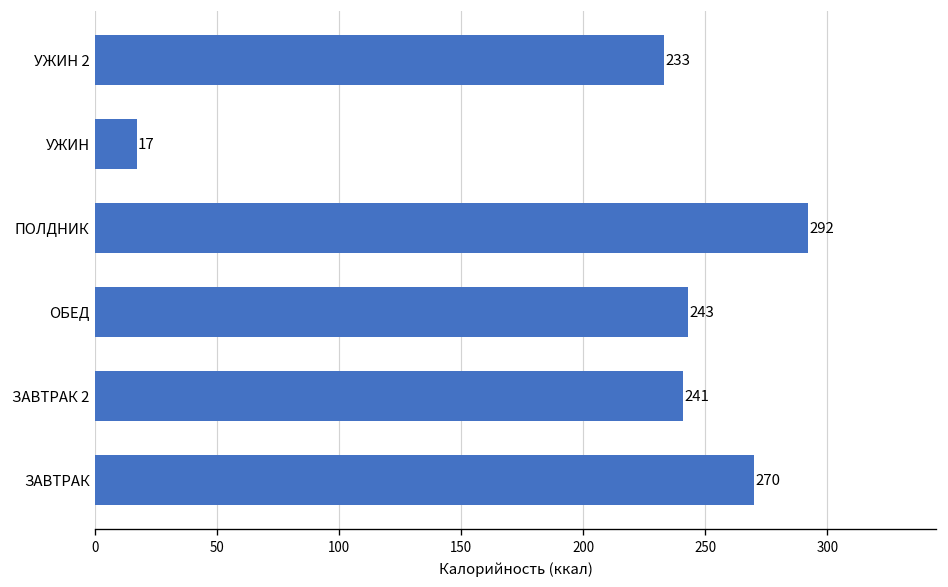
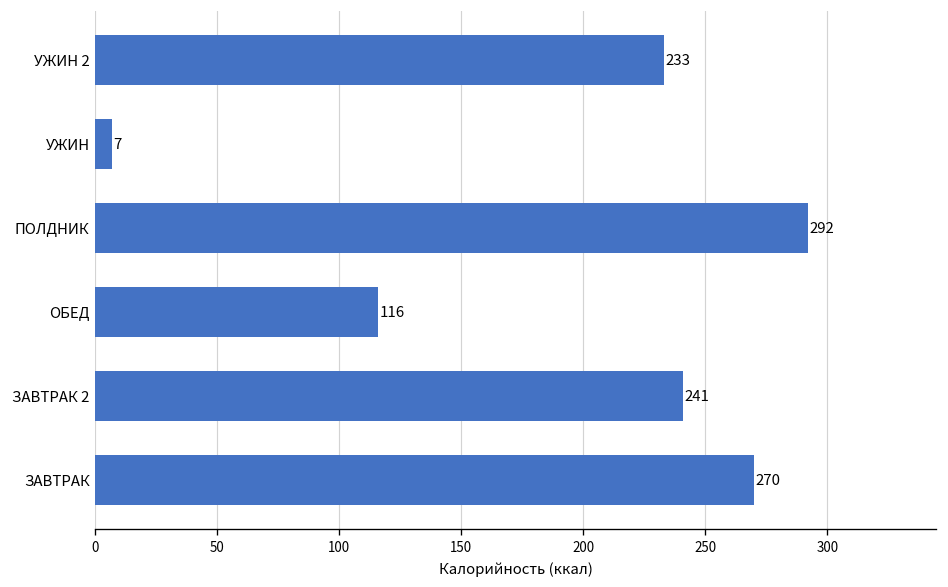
  {
    "УЖИН 2": 233,
-   "УЖИН": 17,
+   "УЖИН": 7,
    "ПОЛДНИК": 292,
-   "ОБЕД": 243,
+   "ОБЕД": 116,
    "ЗАВТРАК 2": 241,
    "ЗАВТРАК": 270
  }
